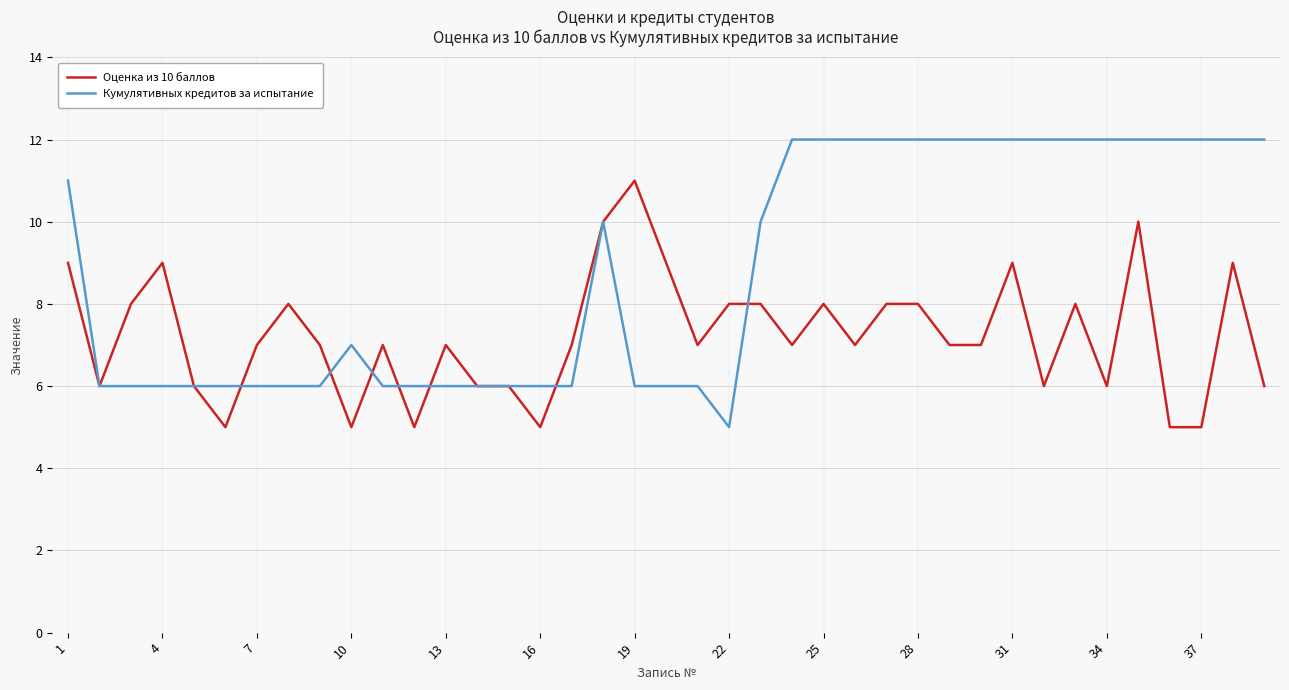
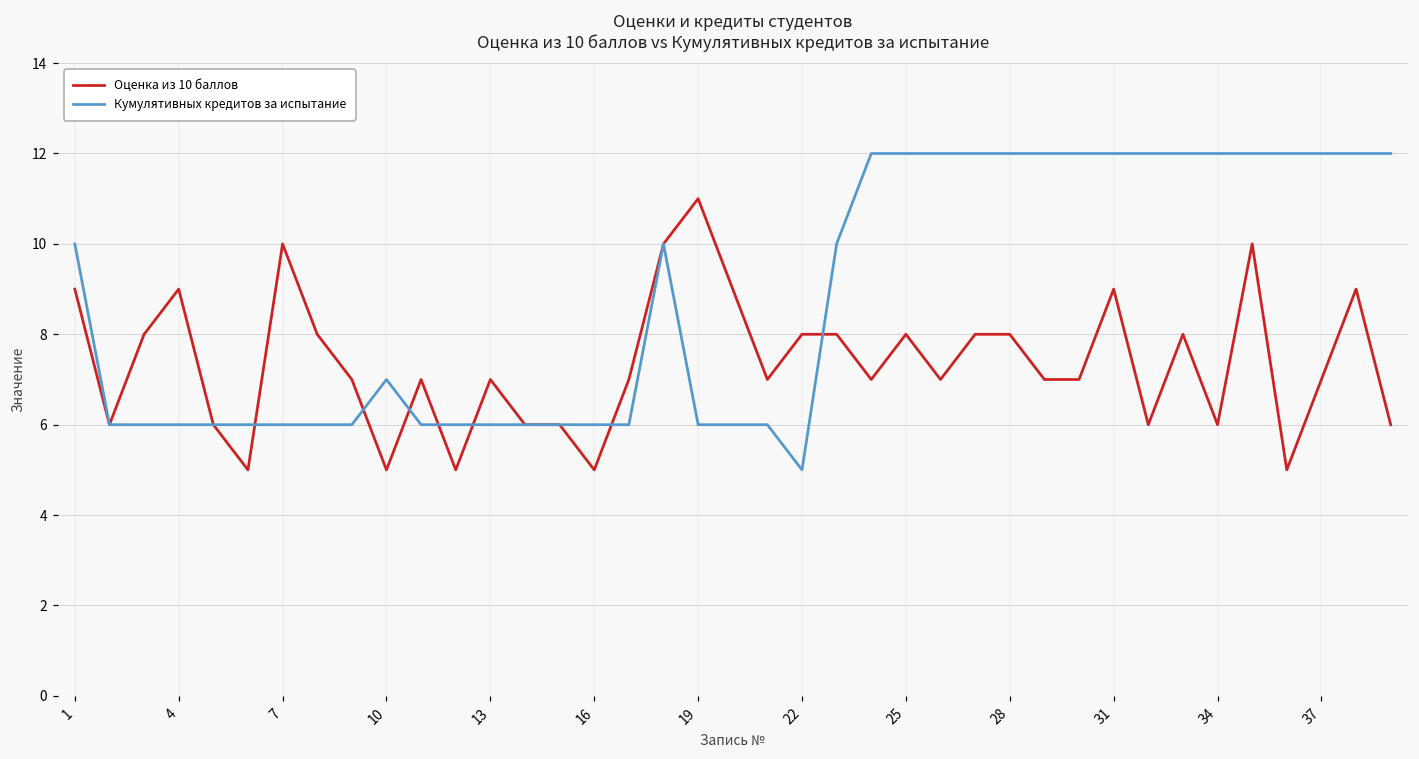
  {
    "Оценка из 10 баллов": {
      "1": 9,
      "4": 9,
-     "7": 7,
+     "7": 10,
      "10": 5,
      "13": 7,
      "16": 5,
      "19": 11,
      "22": 8,
      "25": 8,
      "28": 8,
      "31": 9,
      "34": 6,
-     "37": 5
+     "37": 7
    },
    "Кумулятивных кредитов за испытание": {
-     "1": 11,
+     "1": 10,
      "4": 6,
      "7": 6,
      "10": 7,
      "13": 6,
      "16": 6,
      "19": 6,
      "22": 5,
      "25": 12,
      "28": 12,
      "31": 12,
      "34": 12,
      "37": 12
    }
  }
